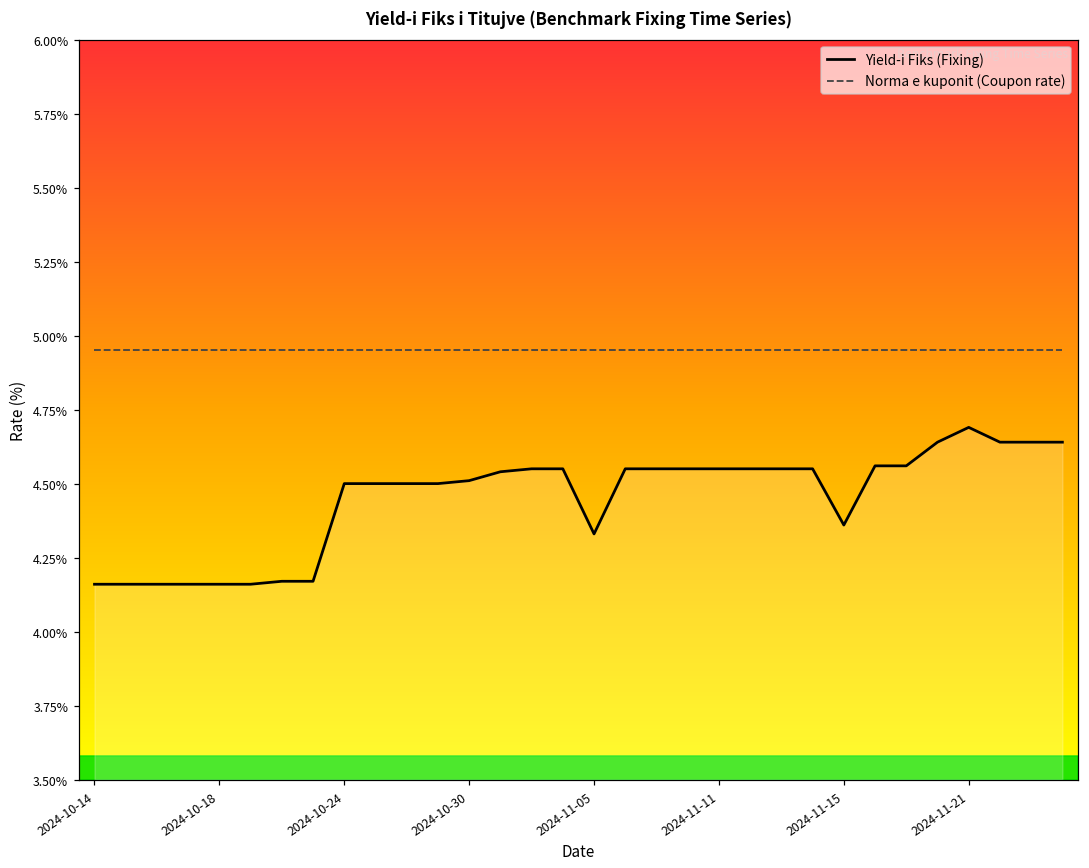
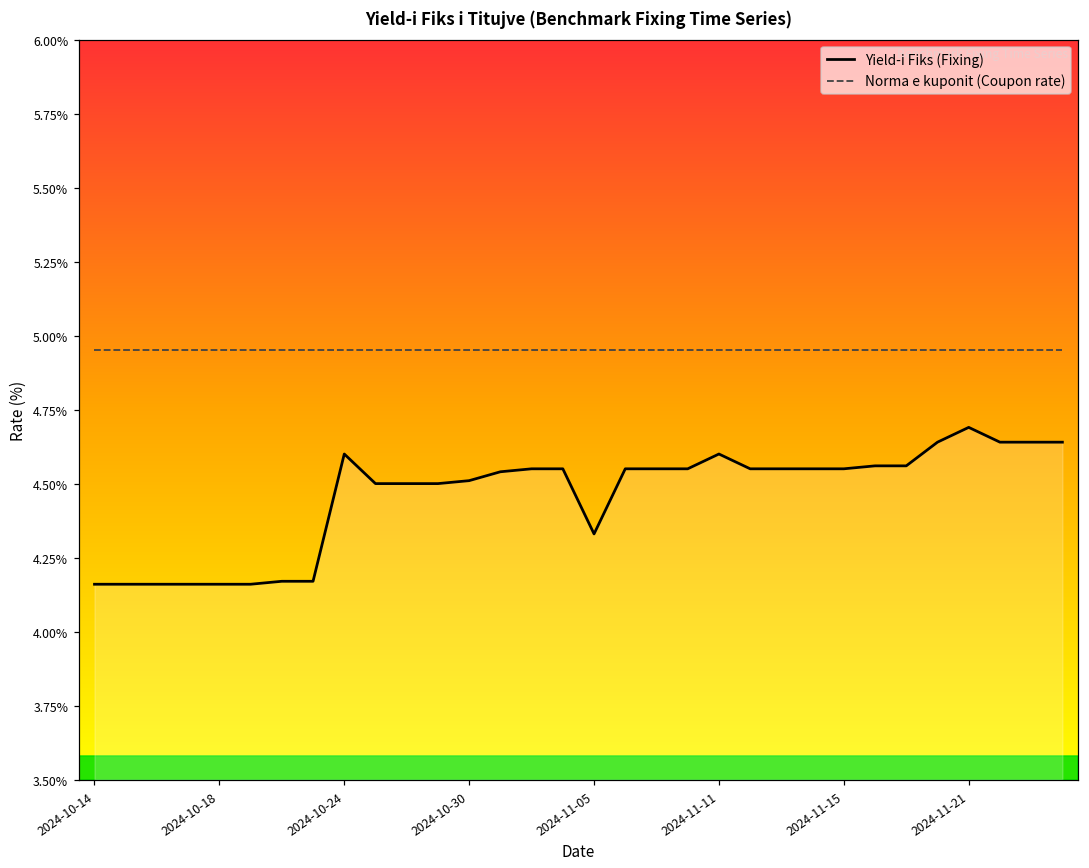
  {
    "Yield-i Fiks (Fixing)": {
      "2024-10-14": "4.16%",
      "2024-10-18": "4.16%",
-     "2024-10-24": "4.5%",
+     "2024-10-24": "4.6%",
      "2024-10-30": "4.51%",
      "2024-11-05": "4.33%",
-     "2024-11-11": "4.55%",
-     "2024-11-15": "4.36%",
+     "2024-11-11": "4.60%",
+     "2024-11-15": "4.55%",
      "2024-11-21": "4.69%"
    },
    "Norma e kuponit (Coupon rate)": {
      "2024-10-14": "4.95%",
      "2024-10-18": "4.95%",
      "2024-10-24": "4.95%",
      "2024-10-30": "4.95%",
      "2024-11-05": "4.95%",
      "2024-11-11": "4.95%",
      "2024-11-15": "4.95%",
      "2024-11-21": "4.95%"
    }
  }
